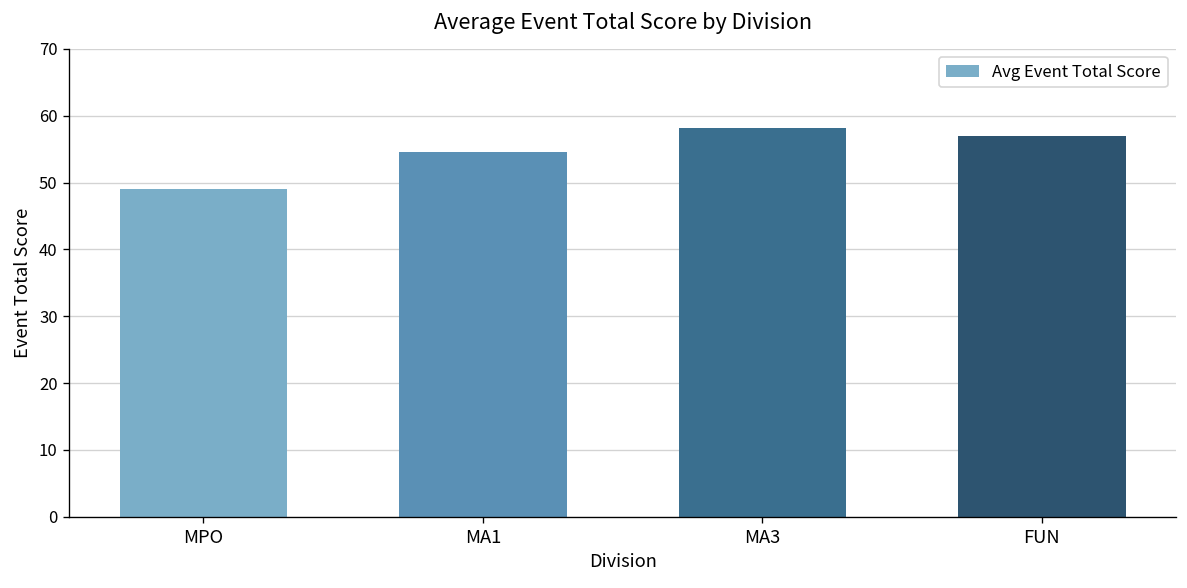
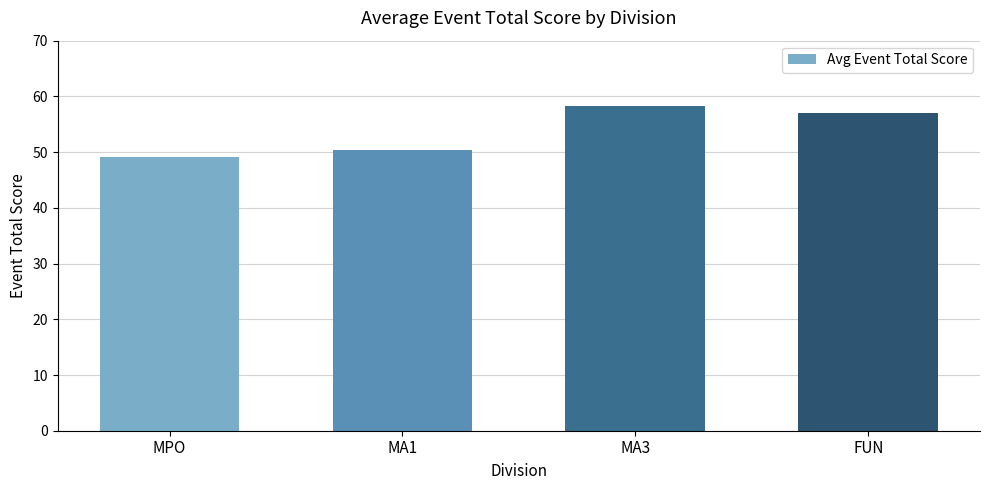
  {
    "MPO": 49,
-   "MA1": 55,
+   "MA1": 50,
    "MA3": 58,
    "FUN": 57
  }
